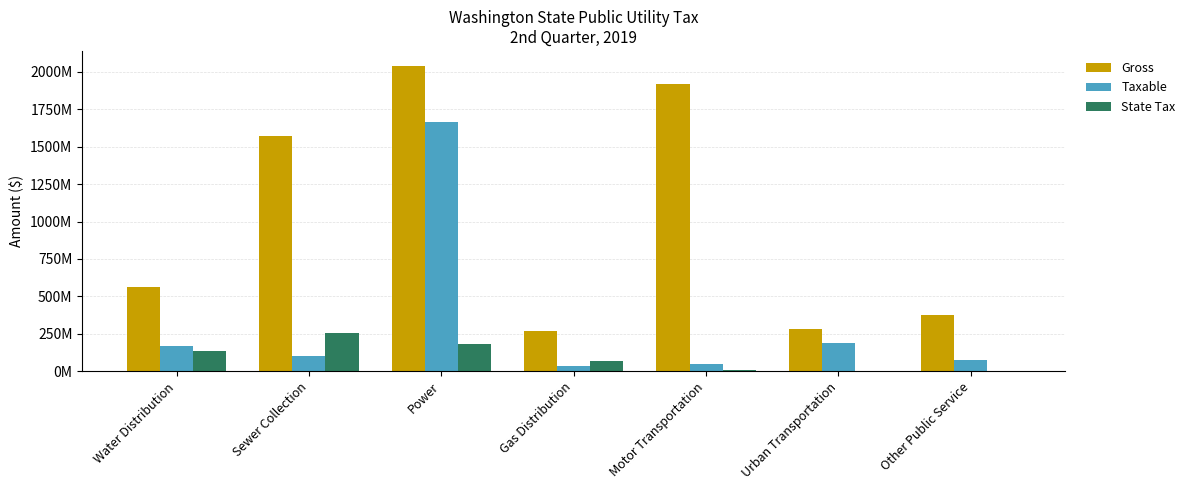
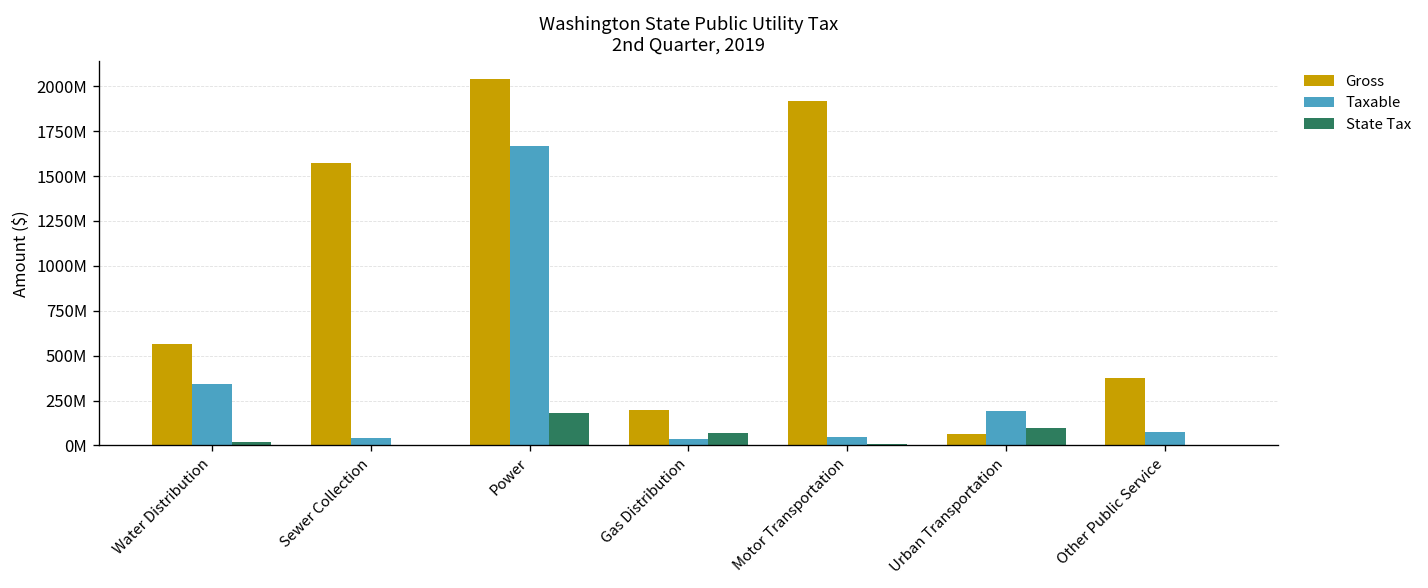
  {
    "Gross": {
      "Water Distribution": 560000000,
      "Sewer Collection": 1570000000,
      "Power": 2040000000,
-     "Gas Distribution": 270000000,
+     "Gas Distribution": 200000000,
      "Motor Transportation": 1920000000,
-     "Urban Transportation": 280000000,
+     "Urban Transportation": 60000000,
      "Other Public Service": 380000000
    },
    "Taxable": {
-     "Water Distribution": 170000000,
-     "Sewer Collection": 100000000,
+     "Water Distribution": 340000000,
+     "Sewer Collection": 40000000,
      "Power": 1670000000,
      "Gas Distribution": 40000000,
      "Motor Transportation": 50000000,
      "Urban Transportation": 190000000,
      "Other Public Service": 70000000
    },
    "State Tax": {
-     "Water Distribution": 140000000,
-     "Sewer Collection": 260000000,
+     "Water Distribution": 20000000,
+     "Sewer Collection": 0,
      "Power": 180000000,
      "Gas Distribution": 70000000,
-     "Urban Transportation": 0
+     "Urban Transportation": 100000000
    }
  }
